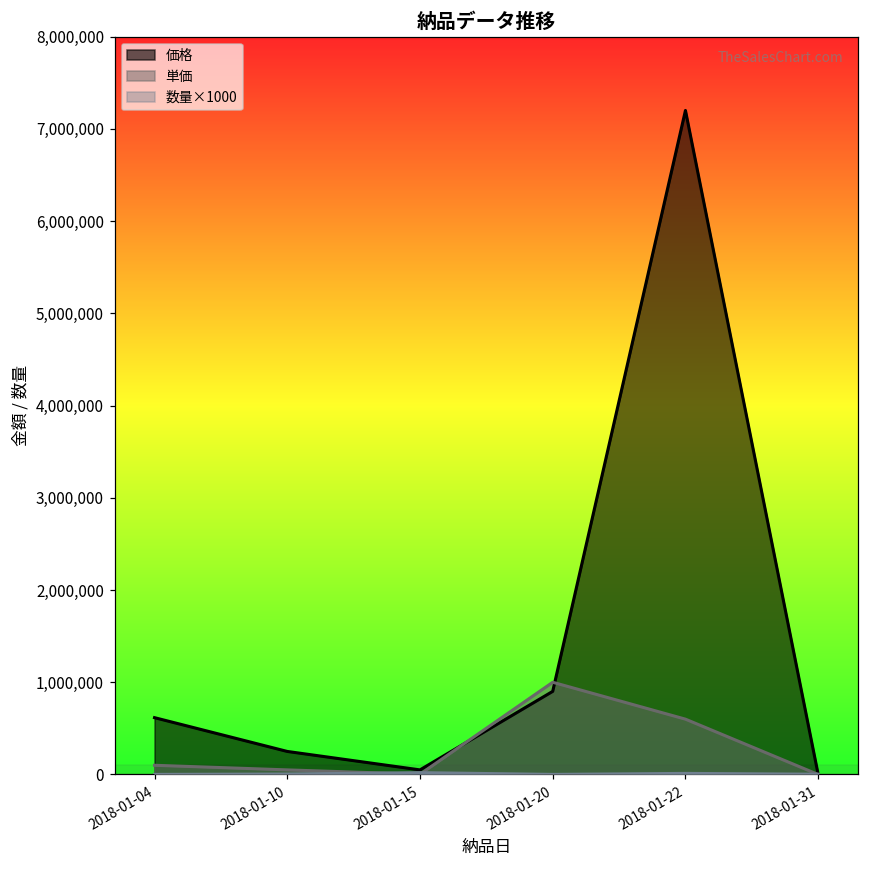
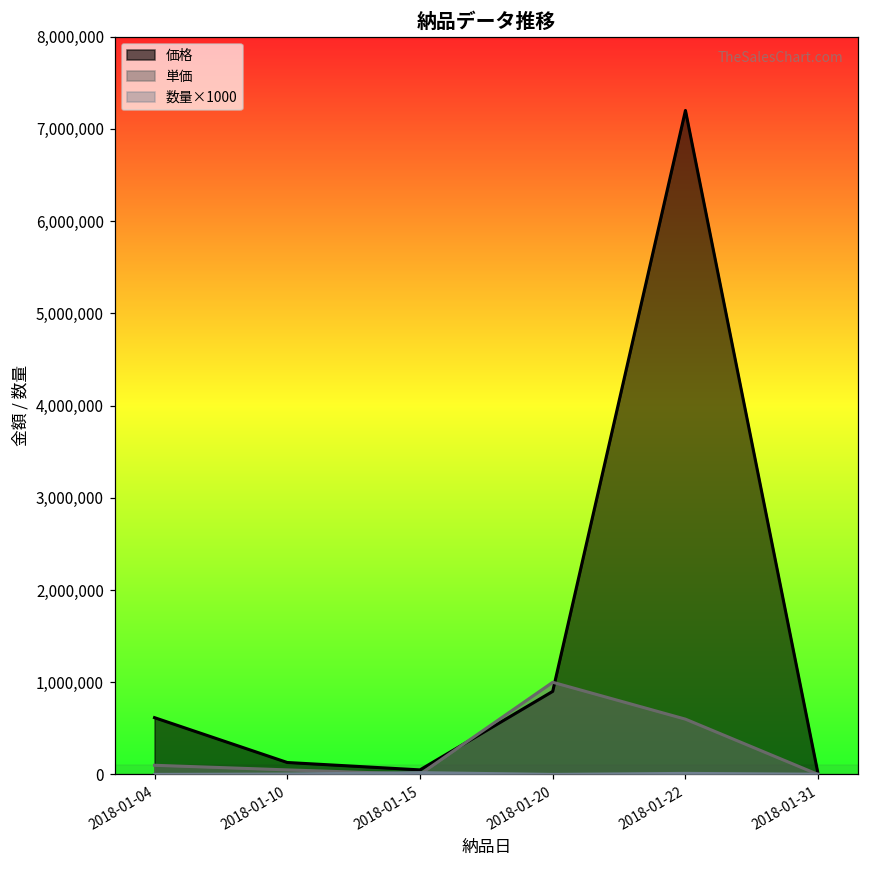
  {
    "価格": {
      "2018-01-04": "600,000",
-     "2018-01-10": "300,000",
+     "2018-01-10": "100,000",
      "2018-01-20": "900,000",
      "2018-01-22": "7,200,000"
    }
  }
